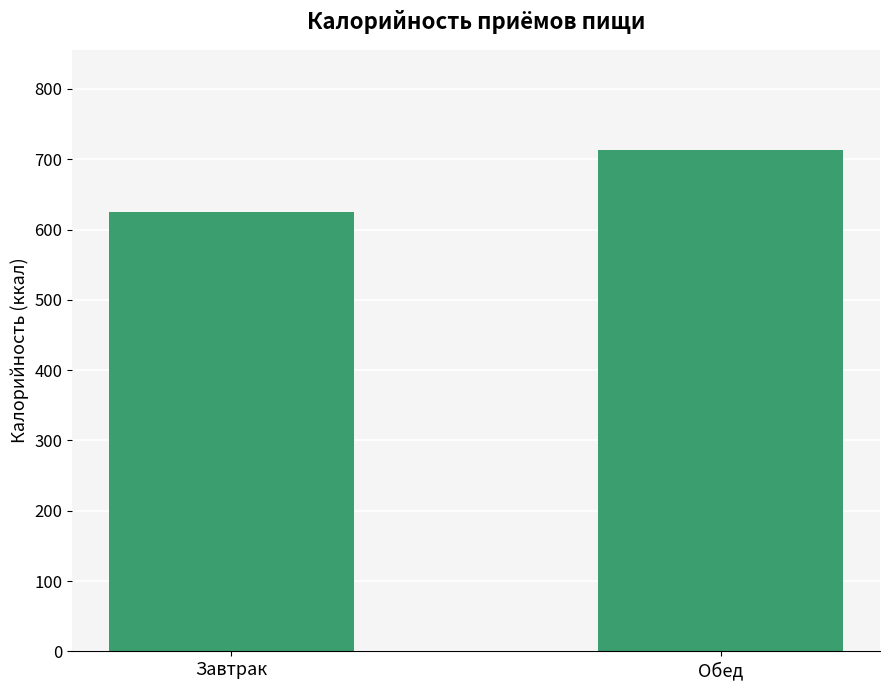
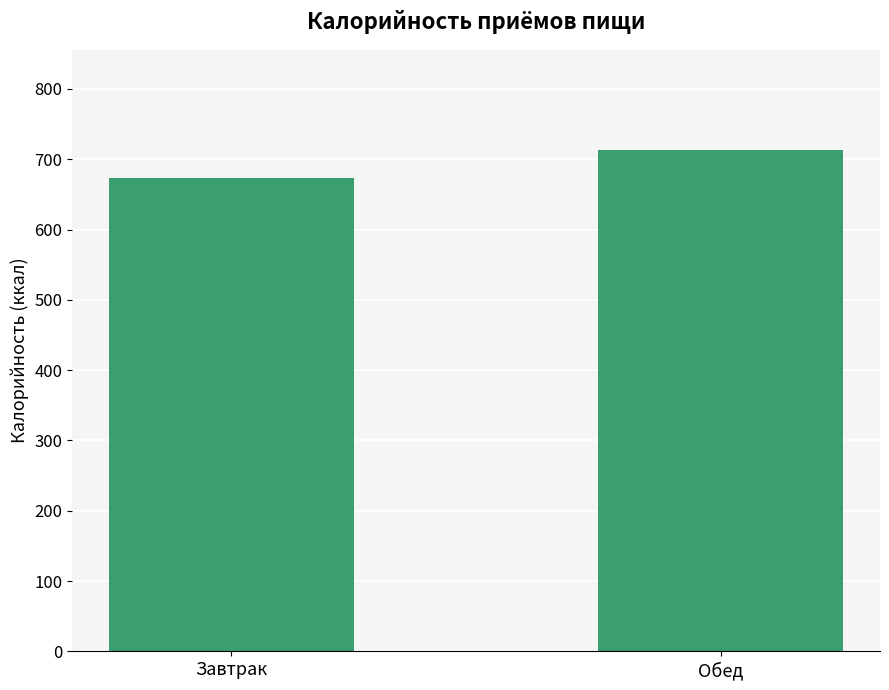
  {
-   "Завтрак": 630,
+   "Завтрак": 670,
    "Обед": 710
  }
